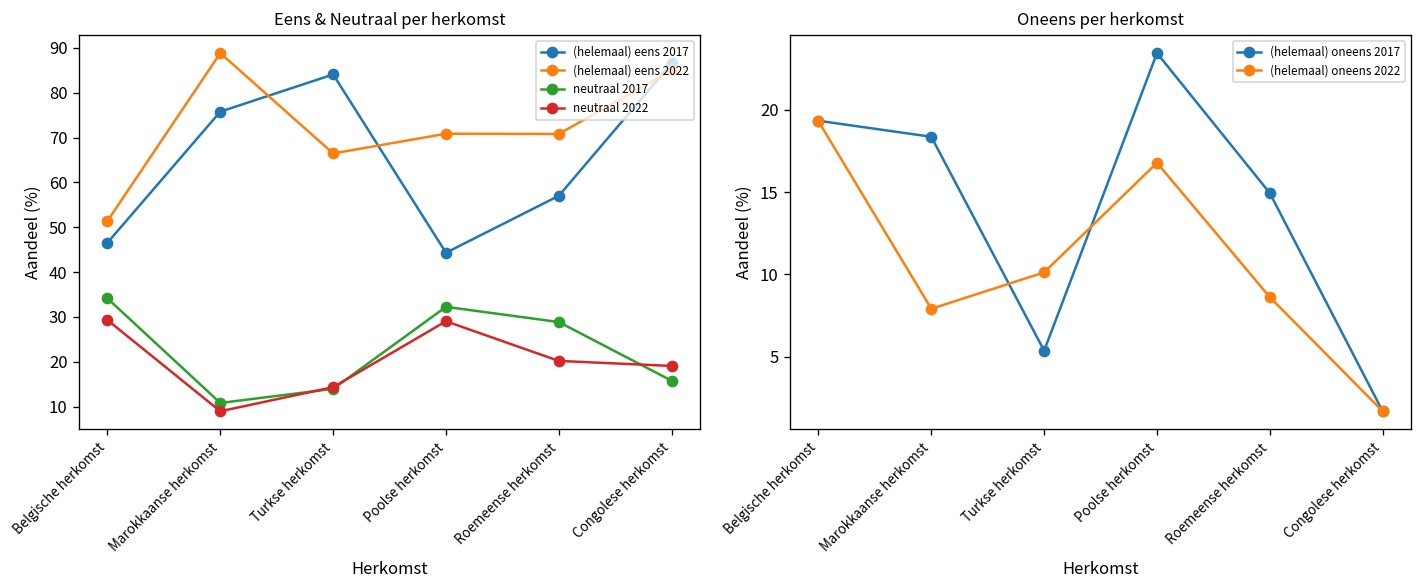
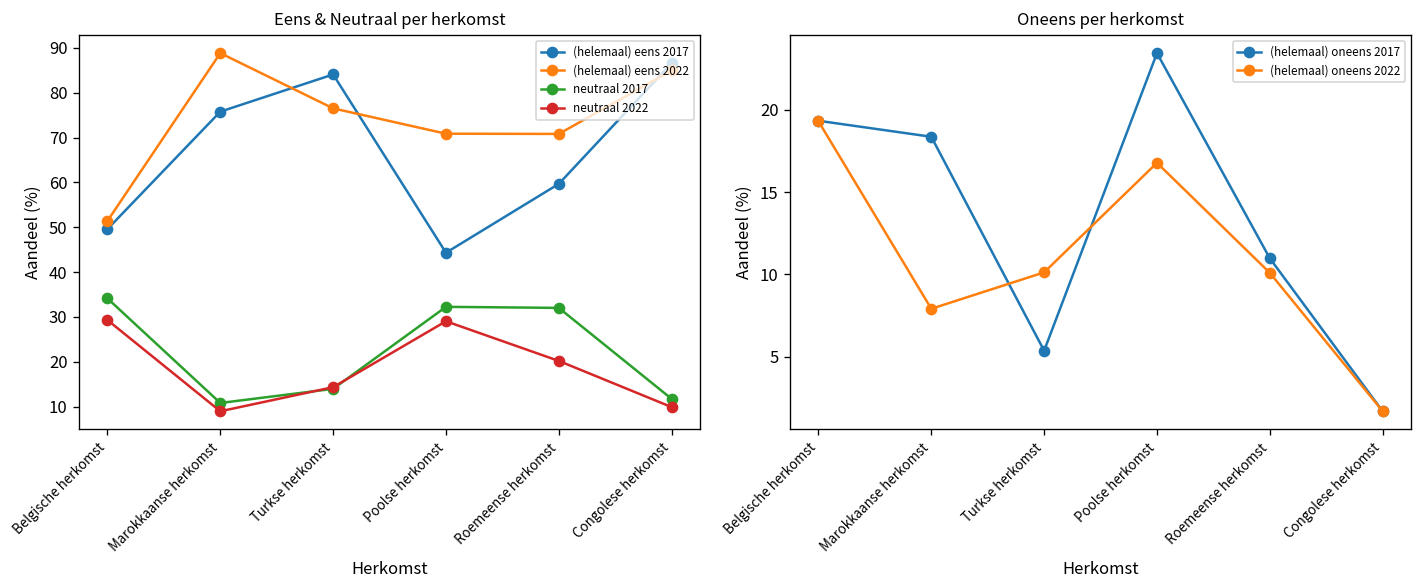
  {
    "Eens & Neutraal per herkomst": {
      "(helemaal) eens 2017": {
-       "Belgische herkomst": 47,
+       "Belgische herkomst": 50,
        "Marokkaanse herkomst": 76,
        "Turkse herkomst": 84,
        "Poolse herkomst": 44,
-       "Roemeense herkomst": 57
+       "Roemeense herkomst": 60
      },
      "(helemaal) eens 2022": {
        "Belgische herkomst": 51,
        "Marokkaanse herkomst": 89,
-       "Turkse herkomst": 66,
+       "Turkse herkomst": 77,
        "Poolse herkomst": 71,
        "Roemeense herkomst": 71
      },
      "neutraal 2017": {
        "Belgische herkomst": 34,
        "Marokkaanse herkomst": 11,
        "Poolse herkomst": 32,
-       "Roemeense herkomst": 29,
-       "Congolese herkomst": 16
+       "Roemeense herkomst": 32,
+       "Congolese herkomst": 12
      },
      "neutraal 2022": {
        "Belgische herkomst": 29,
        "Marokkaanse herkomst": 9,
        "Poolse herkomst": 29,
        "Roemeense herkomst": 20,
-       "Congolese herkomst": 19
+       "Congolese herkomst": 10
      }
    },
    "Oneens per herkomst": {
      "(helemaal) oneens 2017": {
        "Marokkaanse herkomst": 18.4,
        "Turkse herkomst": 5.4,
        "Poolse herkomst": 23.4,
-       "Roemeense herkomst": 14.9
+       "Roemeense herkomst": 11.0
      },
      "(helemaal) oneens 2022": {
        "Marokkaanse herkomst": 7.9,
        "Turkse herkomst": 10.1,
        "Poolse herkomst": 16.8,
-       "Roemeense herkomst": 8.6
+       "Roemeense herkomst": 10.1
      }
    }
  }
